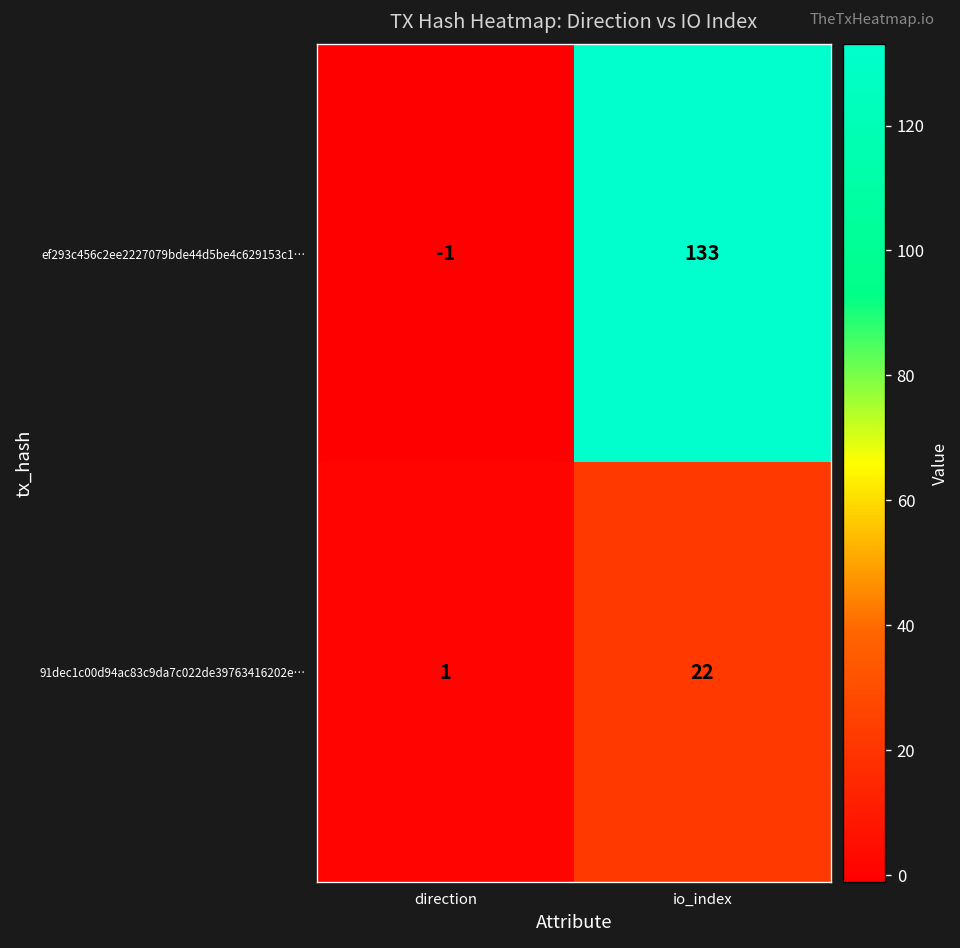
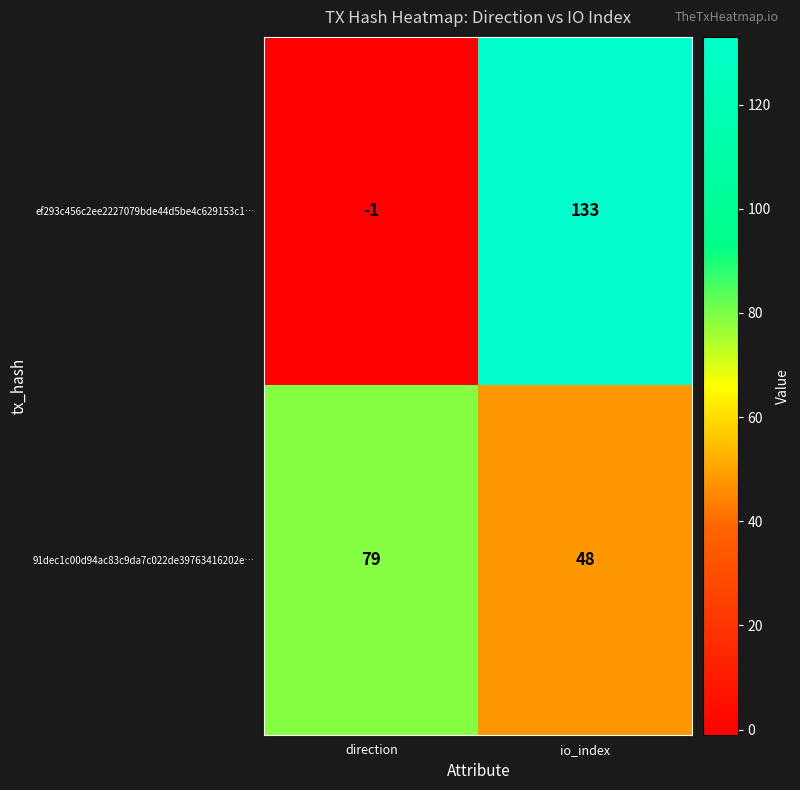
  {
    "ef293c456c2ee2227079bde44d5be4c629153c1…": {
      "direction": -1,
      "io_index": 133
    },
    "91dec1c00d94ac83c9da7c022de39763416202e…": {
-     "direction": 1,
-     "io_index": 22
+     "direction": 79,
+     "io_index": 48
    }
  }
